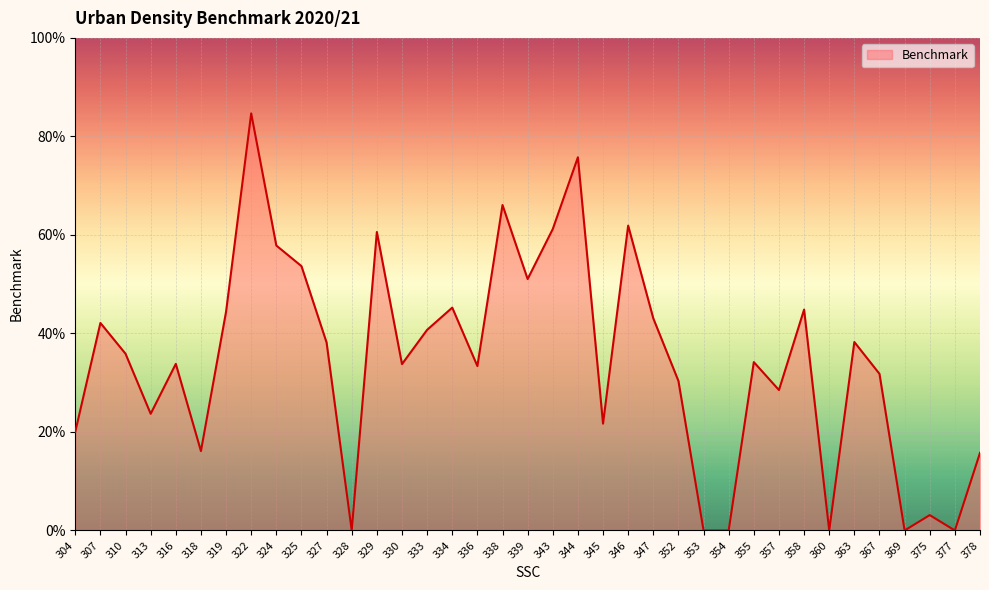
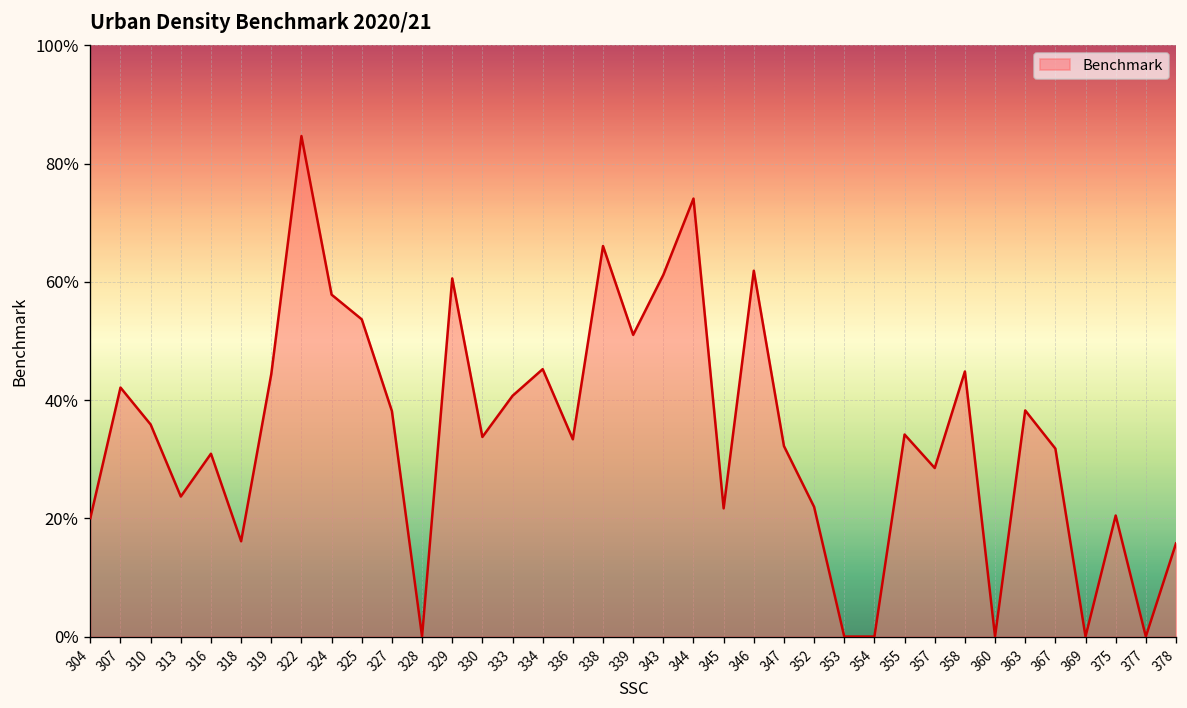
  {
    "304": "20%",
    "307": "42%",
    "310": "36%",
    "313": "24%",
-   "316": "34%",
+   "316": "31%",
    "318": "16%",
    "319": "44%",
    "322": "85%",
    "324": "58%",
    "325": "54%",
    "327": "38%",
    "328": "0%",
    "329": "61%",
    "330": "34%",
    "333": "41%",
    "334": "45%",
    "336": "33%",
    "338": "66%",
    "339": "51%",
    "343": "61%",
-   "344": "76%",
+   "344": "74%",
    "345": "22%",
    "346": "62%",
-   "347": "43%",
-   "352": "30%",
+   "347": "32%",
+   "352": "22%",
    "353": "0%",
    "354": "0%",
    "355": "34%",
    "357": "29%",
    "358": "45%",
    "360": "0%",
    "363": "38%",
    "367": "32%",
    "369": "0%",
-   "375": "3%",
+   "375": "20%",
    "377": "0%",
    "378": "16%"
  }
